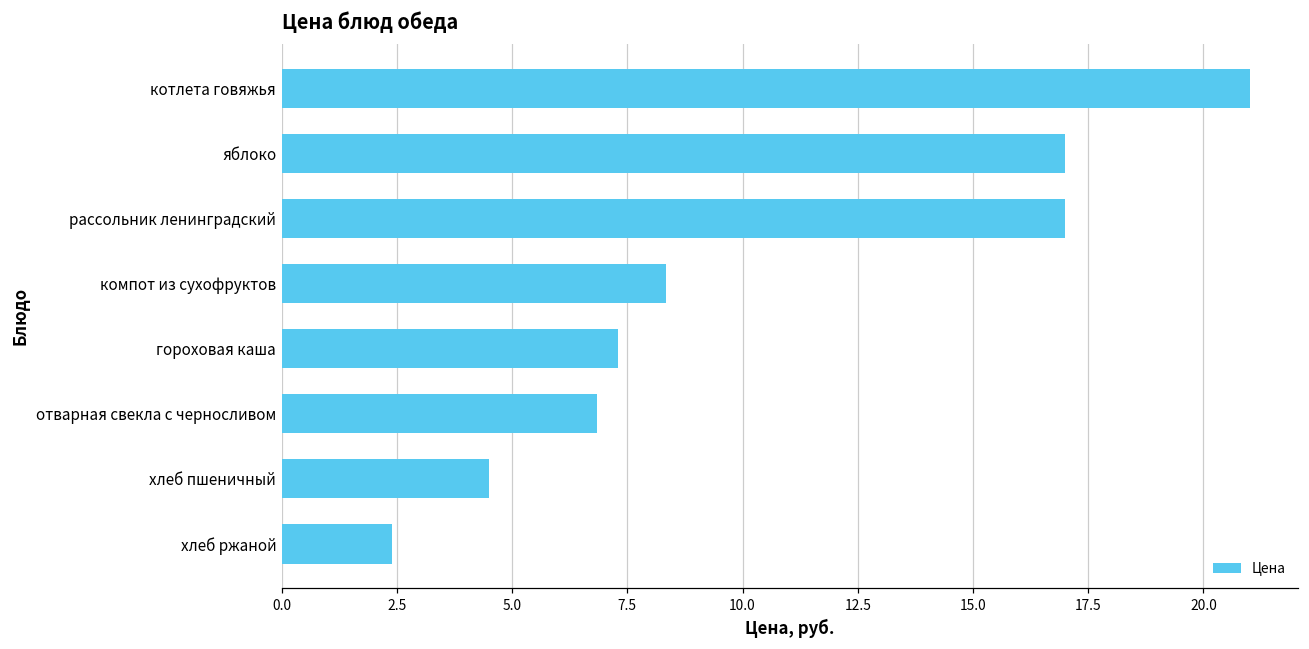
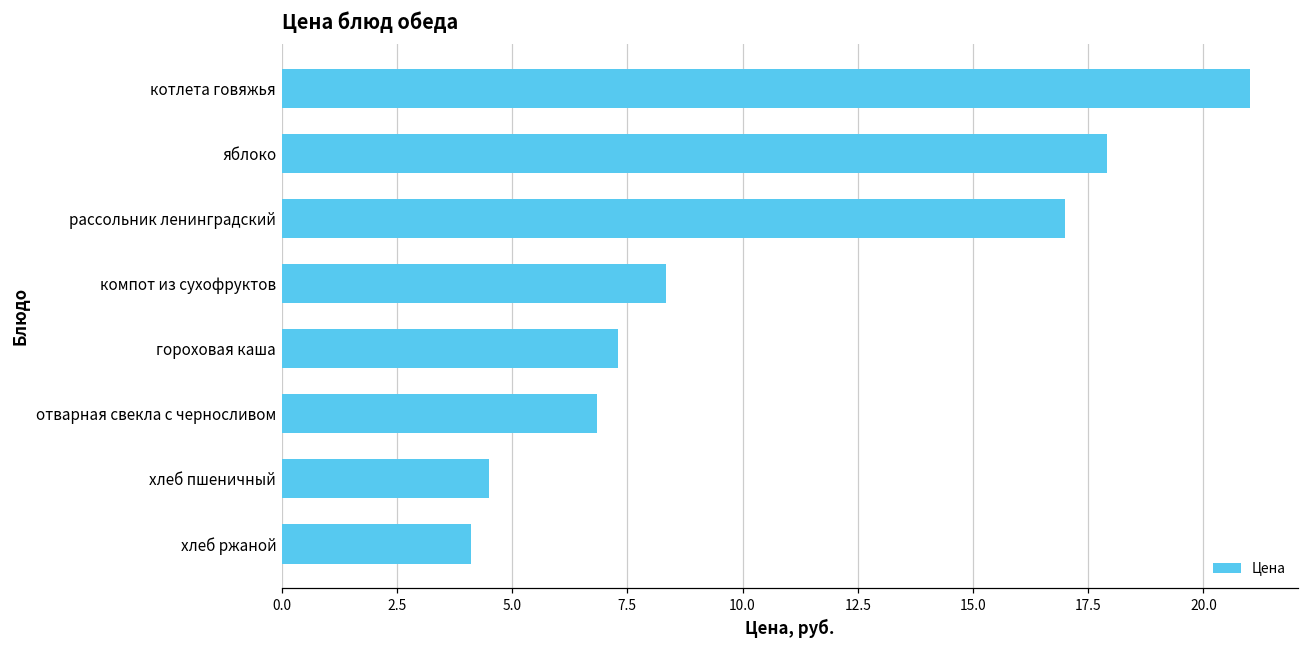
  {
    "котлета говяжья": 21.0,
-   "яблоко": 17.0,
+   "яблоко": 17.9,
    "рассольник ленинградский": 17.0,
    "компот из сухофруктов": 8.4,
    "гороховая каша": 7.3,
    "отварная свекла с черносливом": 6.8,
    "хлеб пшеничный": 4.5,
-   "хлеб ржаной": 2.4
+   "хлеб ржаной": 4.1
  }
